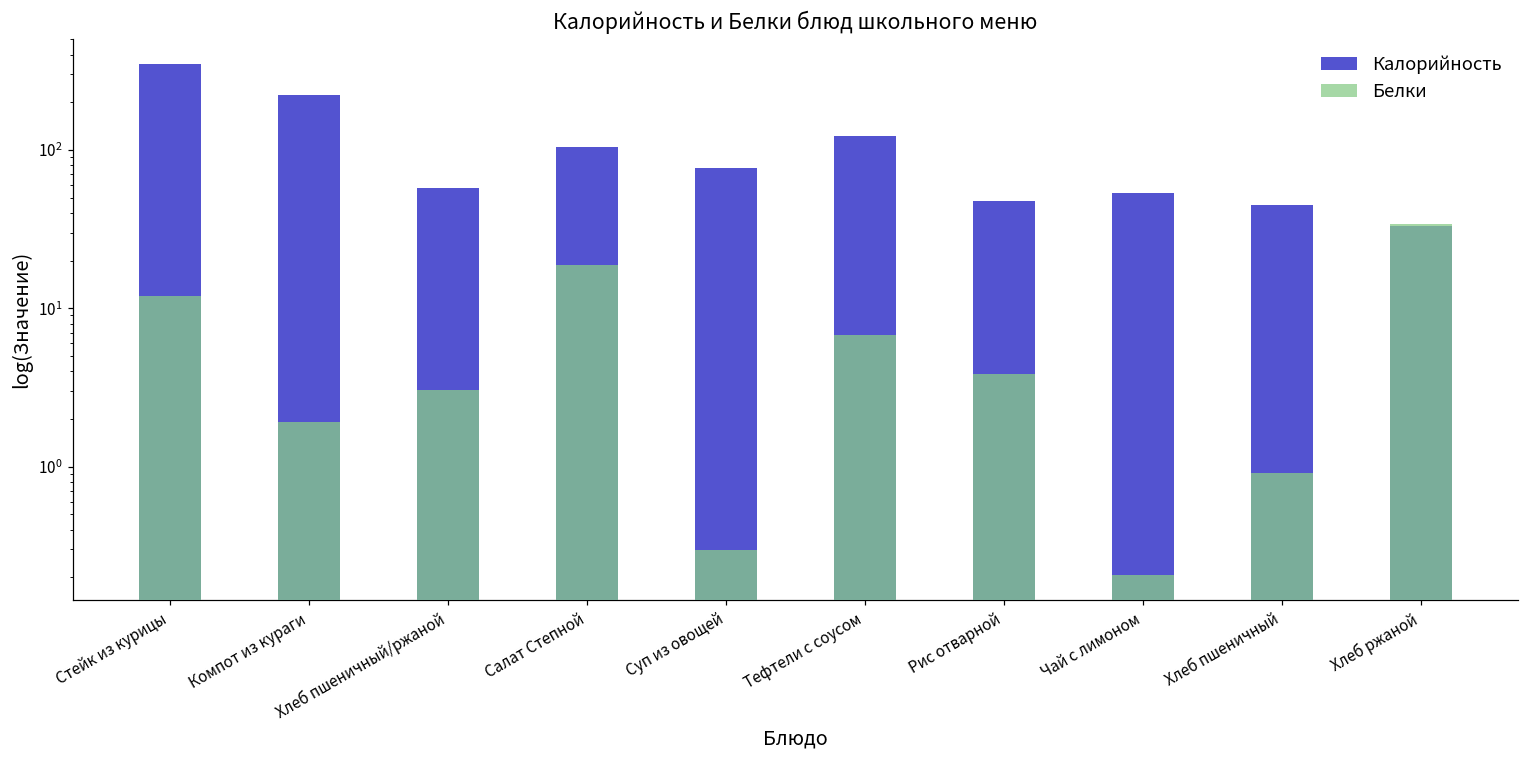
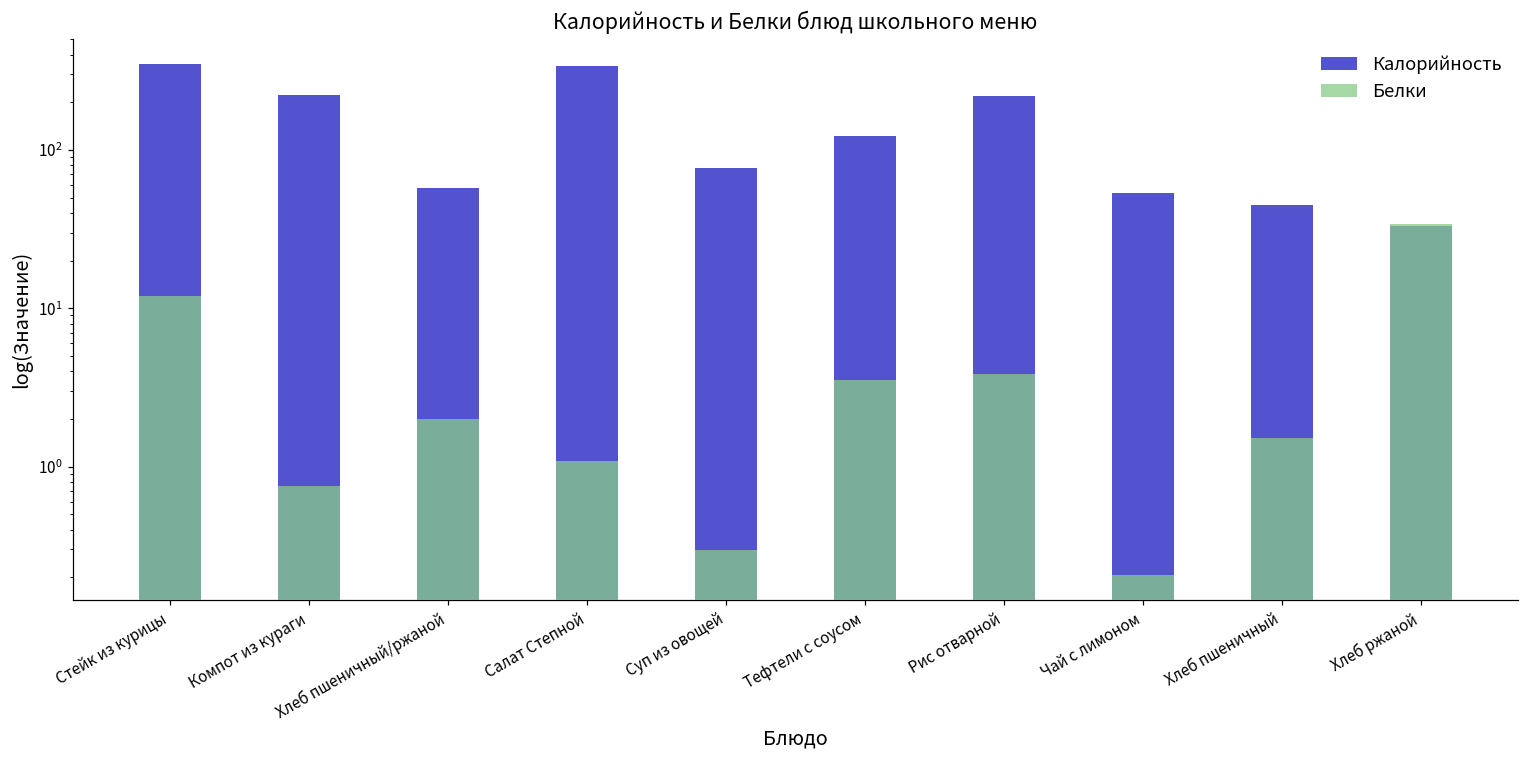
  {
    "Калорийность": {
      "Стейк из курицы": 350,
      "Компот из кураги": 220,
      "Хлеб пшеничный/ржаной": 58,
-     "Салат Степной": 100,
+     "Салат Степной": 340,
      "Суп из овощей": 80,
      "Тефтели с соусом": 120,
-     "Рис отварной": 47,
+     "Рис отварной": 220,
      "Чай с лимоном": 54,
      "Хлеб пшеничный": 45
    },
    "Белки": {
-     "Компот из кураги": 1.9,
-     "Хлеб пшеничный/ржаной": 3.0,
-     "Салат Степной": 19,
-     "Тефтели с соусом": 7,
-     "Хлеб пшеничный": 0.9,
+     "Компот из кураги": 0.8,
+     "Хлеб пшеничный/ржаной": 2.0,
+     "Салат Степной": 1.1,
+     "Тефтели с соусом": 3.5,
+     "Хлеб пшеничный": 1.5,
      "Хлеб ржаной": 34
    }
  }
